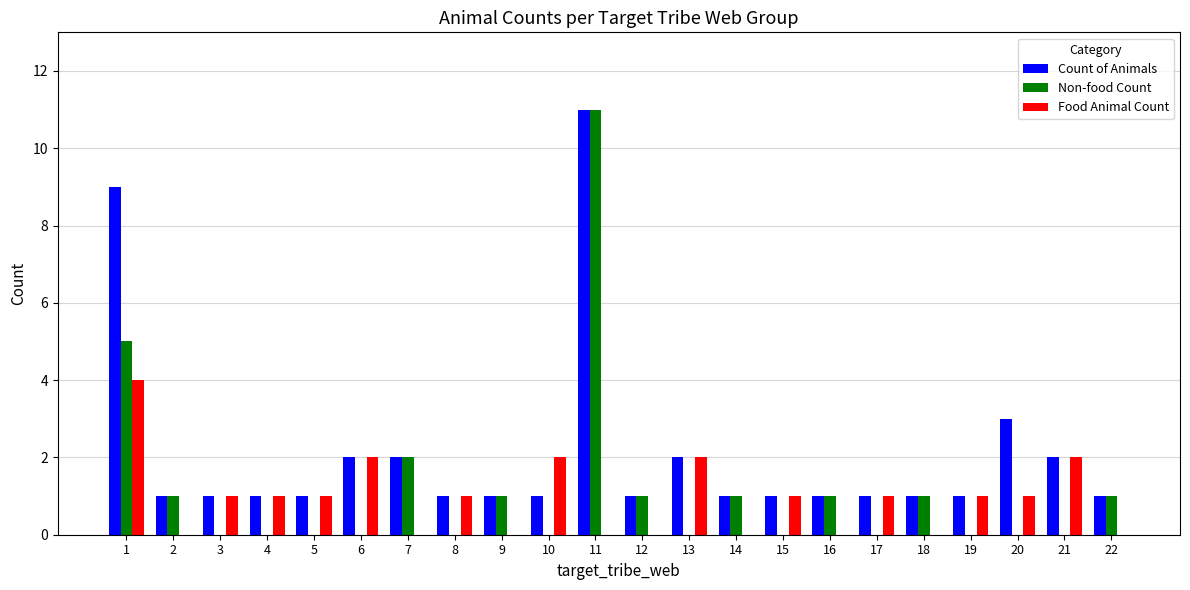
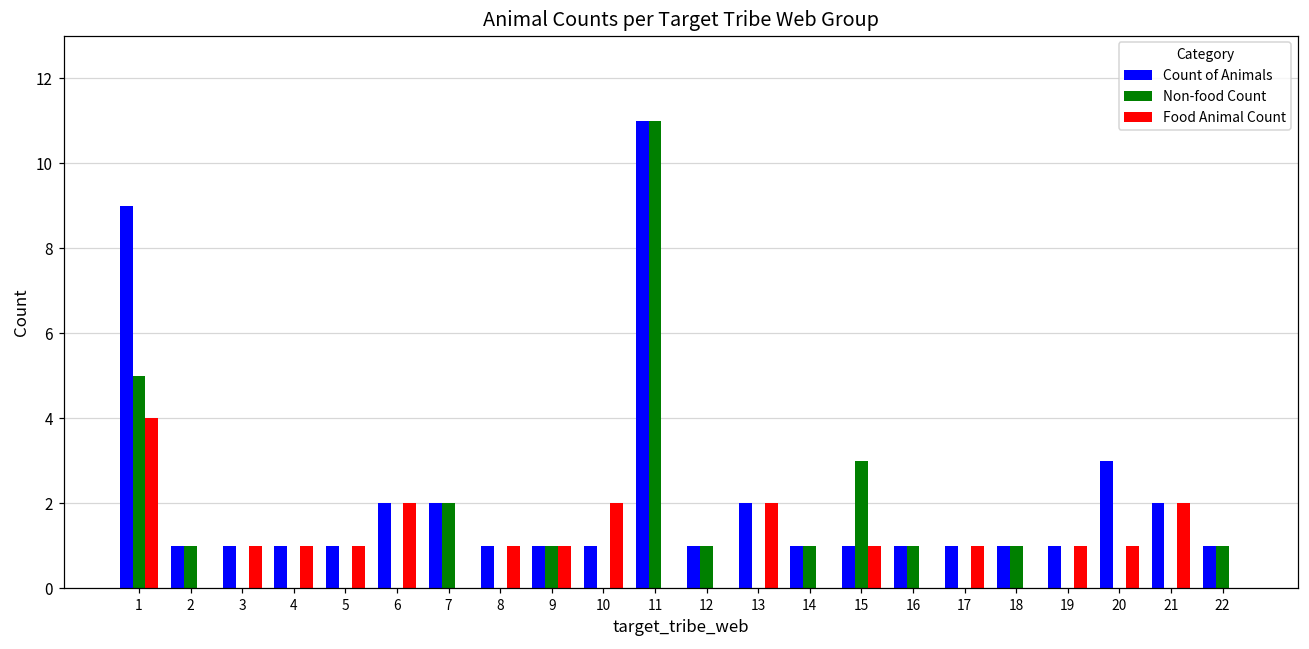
  {
    "Count of Animals": {
      "1": 9,
      "2": 1,
      "3": 1,
      "4": 1,
      "5": 1,
      "6": 2,
      "7": 2,
      "8": 1,
      "9": 1,
      "10": 1,
      "11": 11,
      "12": 1,
      "13": 2,
      "14": 1,
      "15": 1,
      "16": 1,
      "17": 1,
      "18": 1,
      "19": 1,
      "20": 3,
      "21": 2,
      "22": 1
    },
    "Non-food Count": {
      "1": 5,
      "2": 1,
      "3": 0,
      "4": 0,
      "5": 0,
      "6": 0,
      "7": 2,
      "8": 0,
      "9": 1,
      "10": 0,
      "11": 11,
      "12": 1,
      "13": 0,
      "14": 1,
-     "15": 0,
+     "15": 3,
      "16": 1,
      "17": 0,
      "18": 1,
      "19": 0,
      "20": 0,
      "21": 0,
      "22": 1
    },
    "Food Animal Count": {
      "1": 4,
      "2": 0,
      "3": 1,
      "4": 1,
      "5": 1,
      "6": 2,
      "7": 0,
      "8": 1,
-     "9": 0,
+     "9": 1,
      "10": 2,
      "11": 0,
      "12": 0,
      "13": 2,
      "14": 0,
      "15": 1,
      "16": 0,
      "17": 1,
      "18": 0,
      "19": 1,
      "20": 1,
      "21": 2,
      "22": 0
    }
  }
